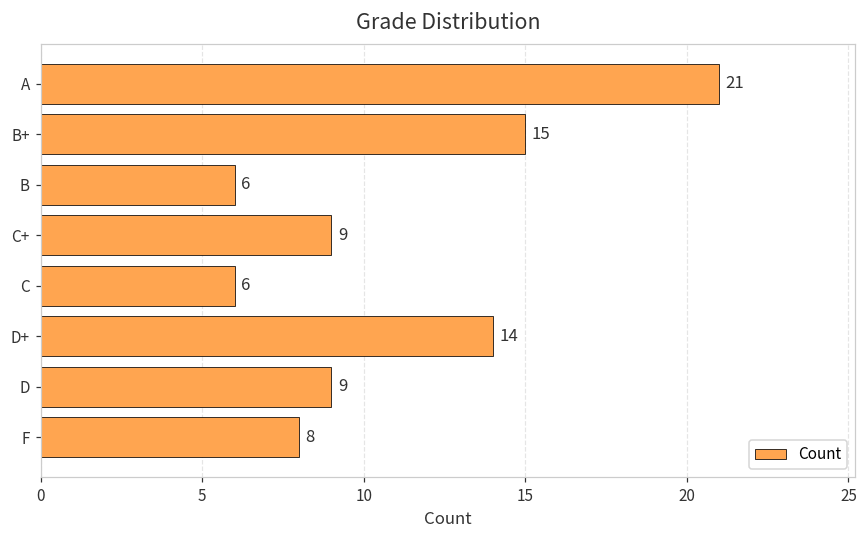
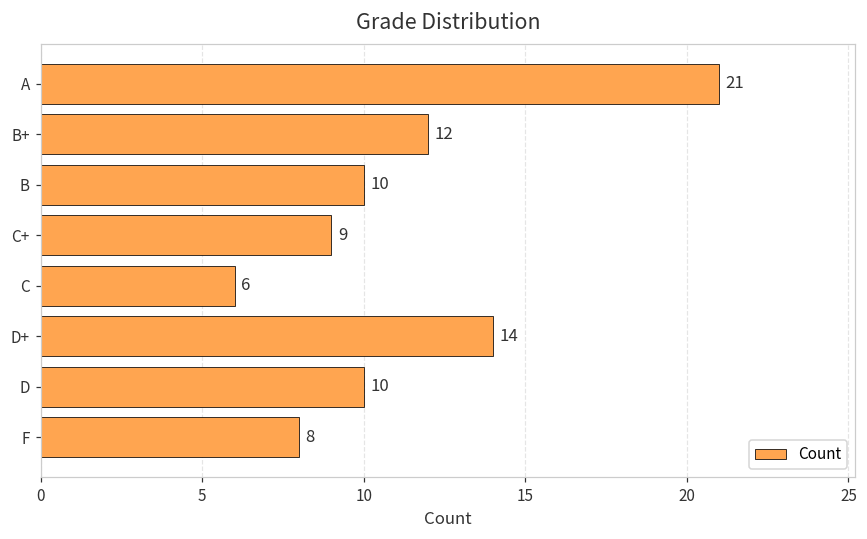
  {
    "A": 21,
-   "B+": 15,
-   "B": 6,
+   "B+": 12,
+   "B": 10,
    "C+": 9,
    "C": 6,
    "D+": 14,
-   "D": 9,
+   "D": 10,
    "F": 8
  }
